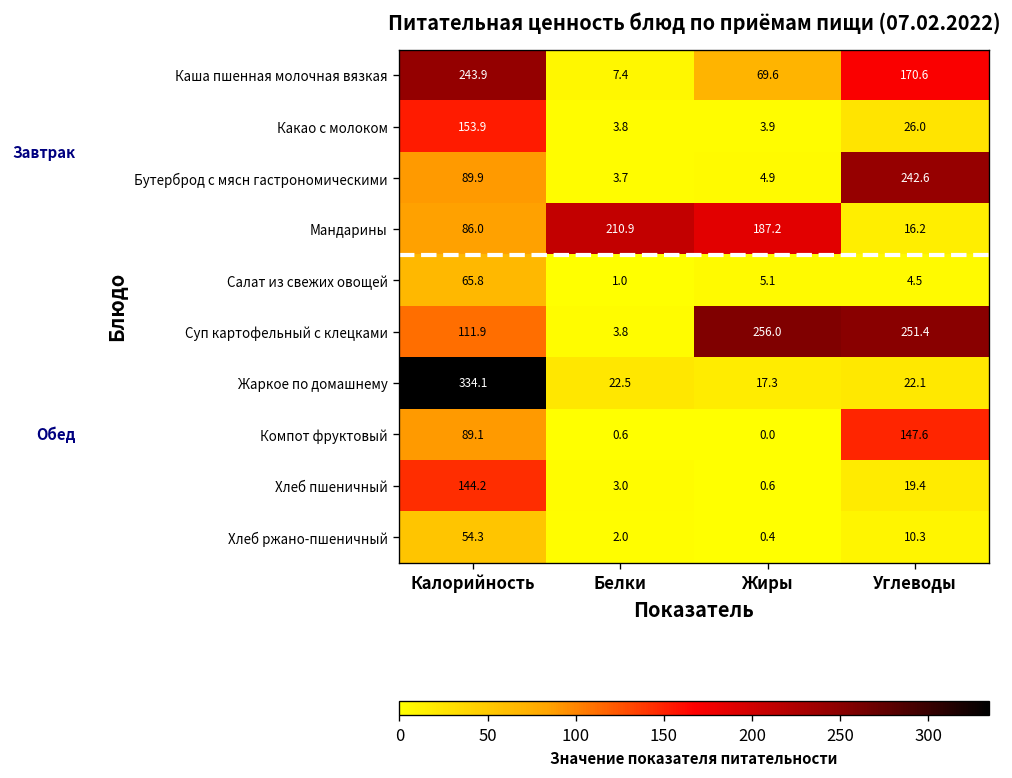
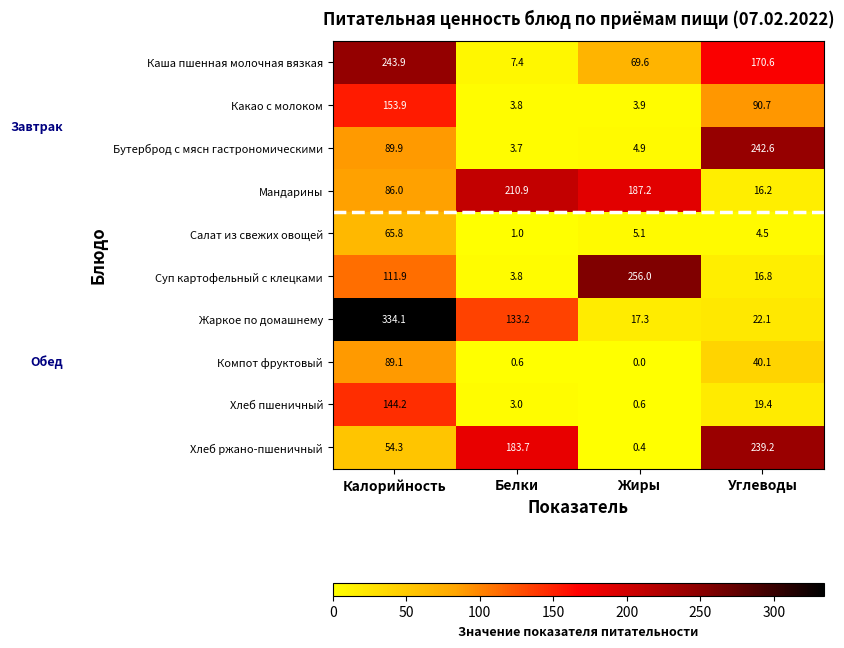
  {
    "Каша пшенная молочная вязкая": {
      "Калорийность": 243.9,
      "Белки": 7.4,
      "Жиры": 69.6,
      "Углеводы": 170.6
    },
    "Какао с молоком": {
      "Калорийность": 153.9,
      "Белки": 3.8,
      "Жиры": 3.9,
-     "Углеводы": 26.0
+     "Углеводы": 90.7
    },
    "Бутерброд с мясн гастрономическими": {
      "Калорийность": 89.9,
      "Белки": 3.7,
      "Жиры": 4.9,
      "Углеводы": 242.6
    },
    "Мандарины": {
      "Калорийность": 86.0,
      "Белки": 210.9,
      "Жиры": 187.2,
      "Углеводы": 16.2
    },
    "Салат из свежих овощей": {
      "Калорийность": 65.8,
      "Белки": 1.0,
      "Жиры": 5.1,
      "Углеводы": 4.5
    },
    "Суп картофельный с клецками": {
      "Калорийность": 111.9,
      "Белки": 3.8,
      "Жиры": 256.0,
-     "Углеводы": 251.4
+     "Углеводы": 16.8
    },
    "Жаркое по домашнему": {
      "Калорийность": 334.1,
-     "Белки": 22.5,
+     "Белки": 133.2,
      "Жиры": 17.3,
      "Углеводы": 22.1
    },
    "Компот фруктовый": {
      "Калорийность": 89.1,
      "Белки": 0.6,
      "Жиры": 0.0,
-     "Углеводы": 147.6
+     "Углеводы": 40.1
    },
    "Хлеб пшеничный": {
      "Калорийность": 144.2,
      "Белки": 3.0,
      "Жиры": 0.6,
      "Углеводы": 19.4
    },
    "Хлеб ржано-пшеничный": {
      "Калорийность": 54.3,
-     "Белки": 2.0,
+     "Белки": 183.7,
      "Жиры": 0.4,
-     "Углеводы": 10.3
+     "Углеводы": 239.2
    }
  }
